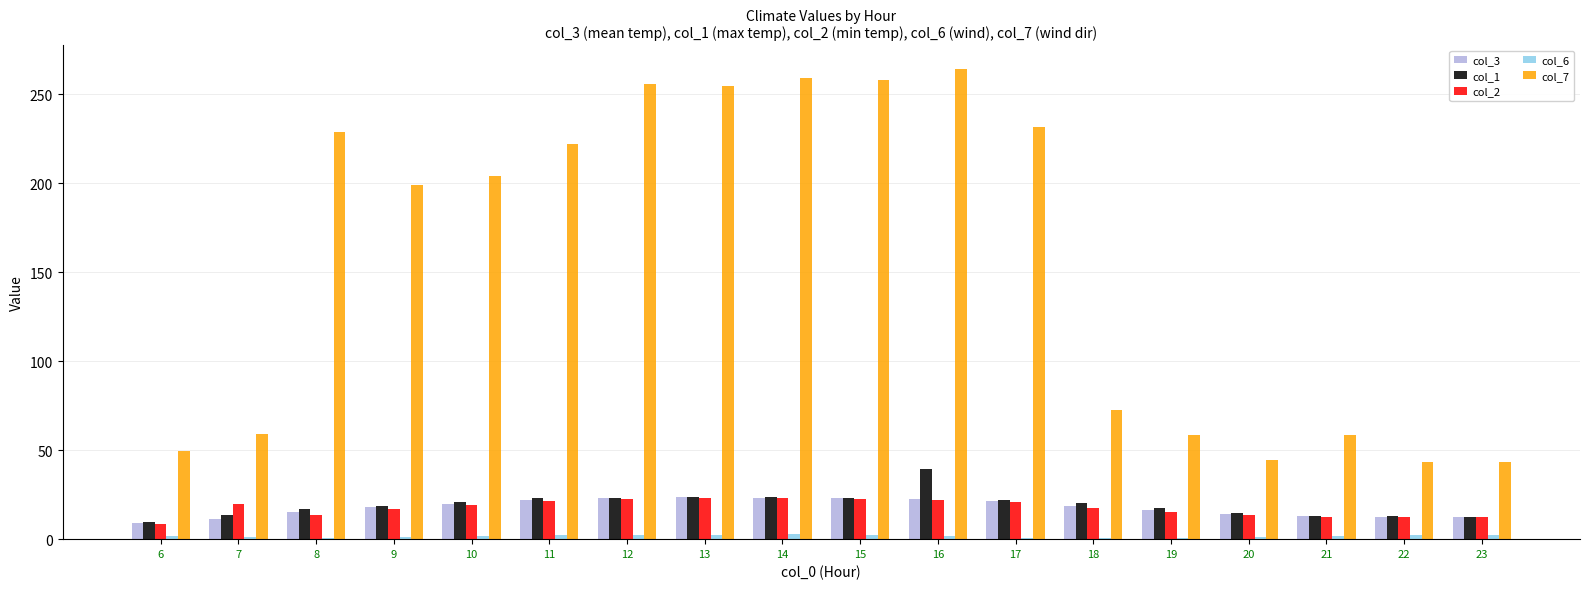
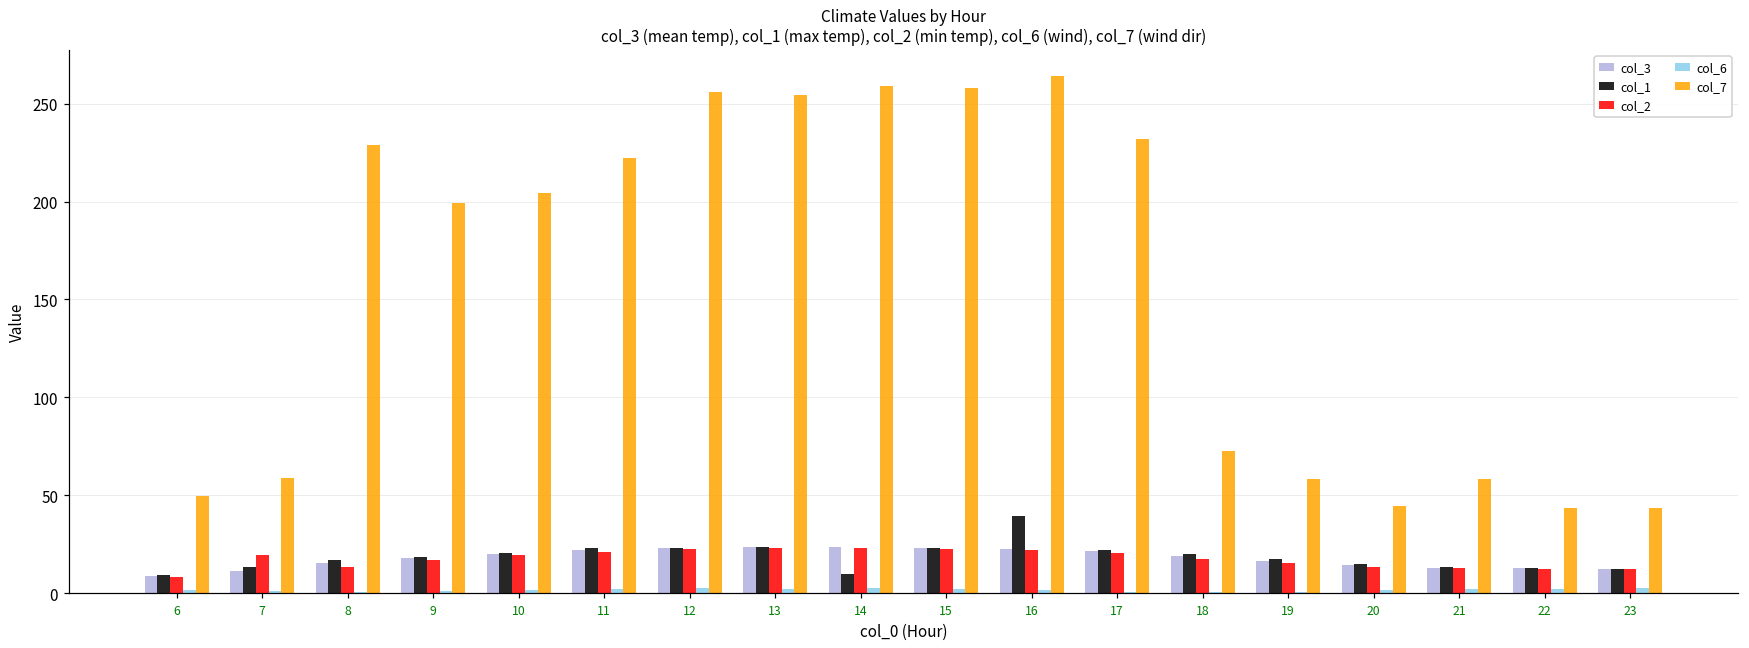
  {
    "col_1": {
      "6": 9,
      "7": 13,
      "8": 17,
      "9": 19,
      "10": 21,
      "11": 23,
      "12": 23,
      "13": 24,
-     "14": 24,
+     "14": 10,
      "15": 23,
      "16": 39,
      "17": 22,
      "18": 20,
      "19": 17,
      "20": 15,
      "21": 13,
      "22": 13,
      "23": 13
    },
    "col_2": {
      "6": 8,
      "7": 20,
      "8": 14,
      "9": 17,
      "10": 19,
      "11": 21,
      "12": 23,
      "13": 23,
      "14": 23,
      "15": 23,
      "16": 22,
      "17": 21,
      "18": 18,
      "19": 15,
      "20": 14,
      "21": 13,
      "22": 13,
      "23": 13
    },
    "col_7": {
      "6": 50,
      "7": 59,
      "8": 229,
      "9": 199,
      "10": 204,
      "11": 222,
      "12": 256,
      "13": 255,
      "14": 259,
      "15": 258,
      "16": 264,
      "17": 232,
      "18": 72,
      "19": 59,
      "20": 44,
      "21": 58,
      "22": 43,
      "23": 43
    }
  }
